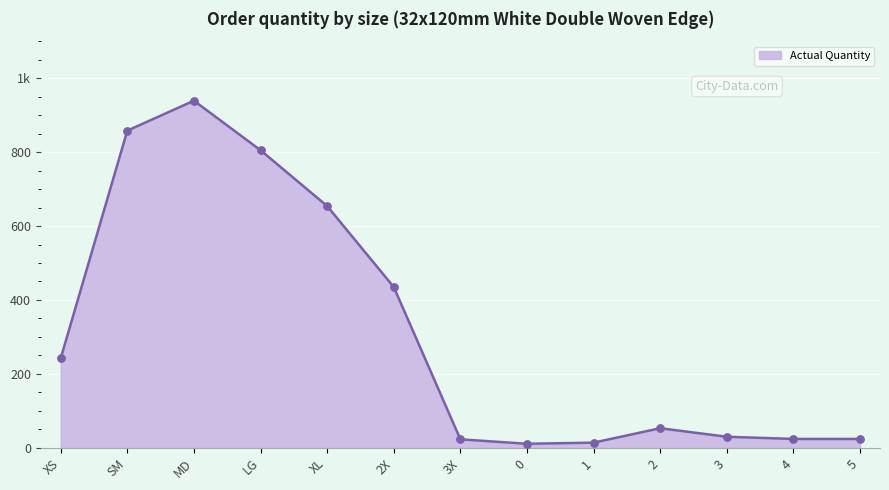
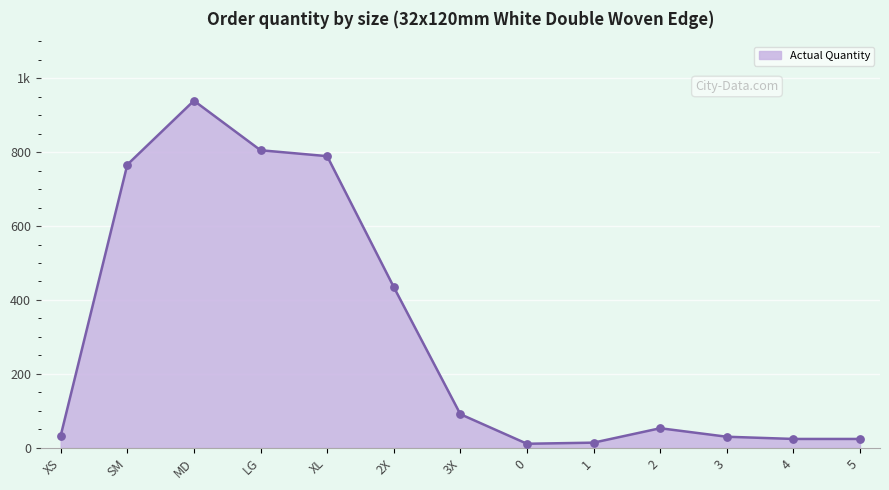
  {
-   "XS": 240,
-   "SM": 860,
+   "XS": 30,
+   "SM": 770,
    "MD": 940,
    "LG": 810,
-   "XL": 650,
+   "XL": 790,
    "2X": 440,
-   "3X": 20,
+   "3X": 90,
    "0": 10,
    "1": 10,
    "2": 50,
    "3": 30,
    "4": 20,
    "5": 20
  }
